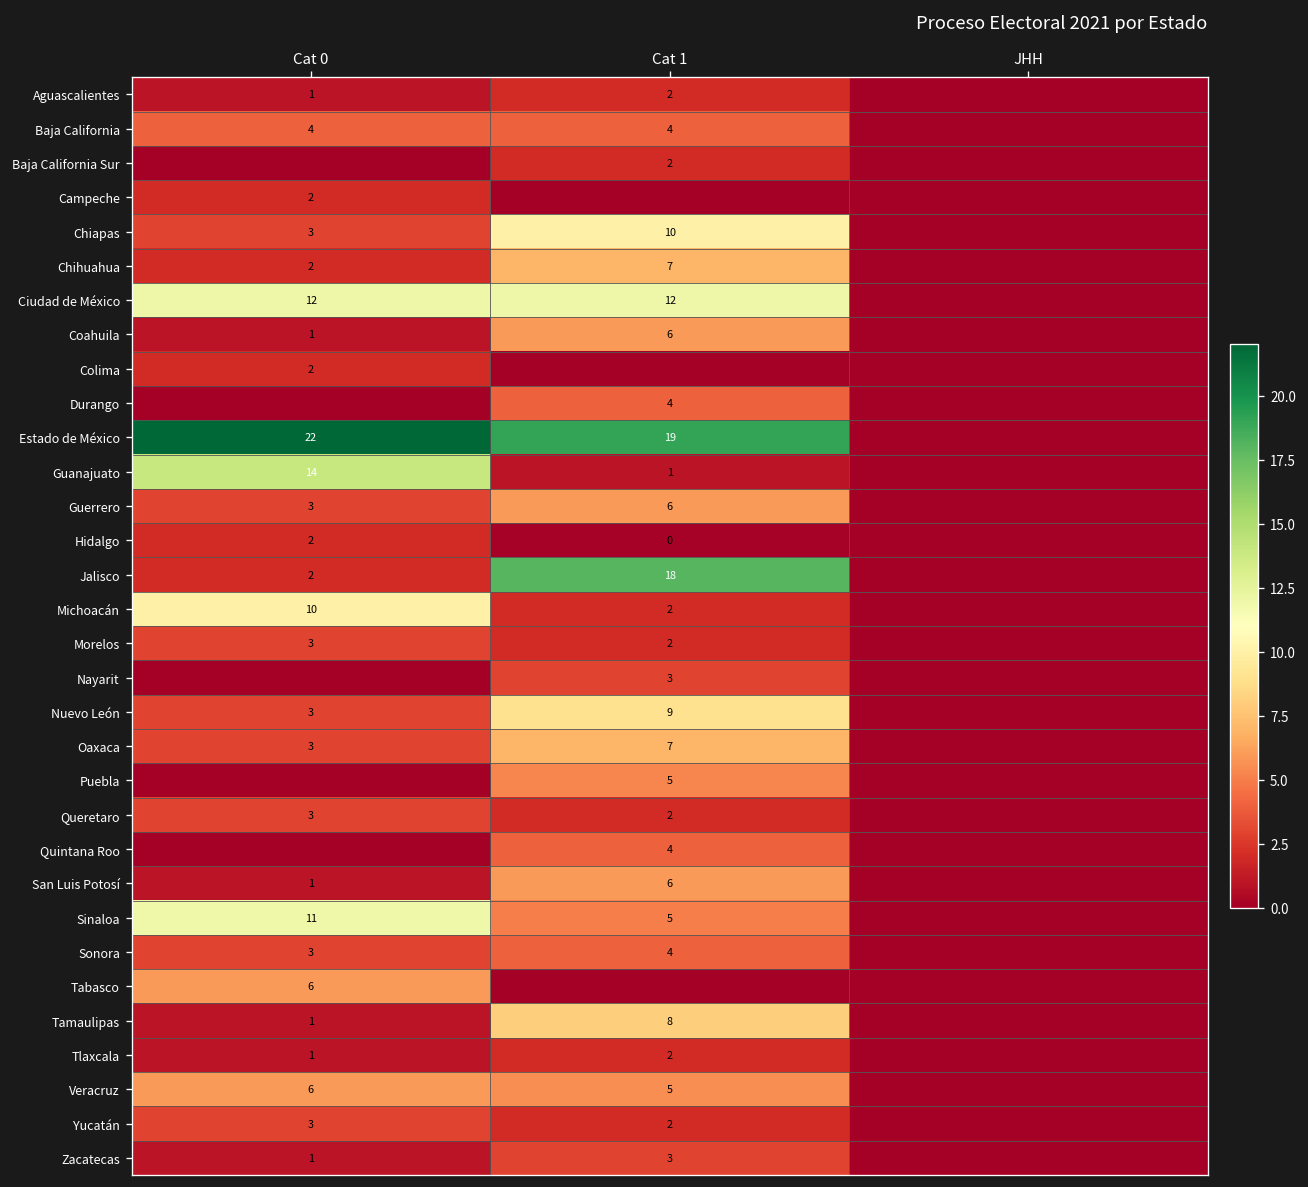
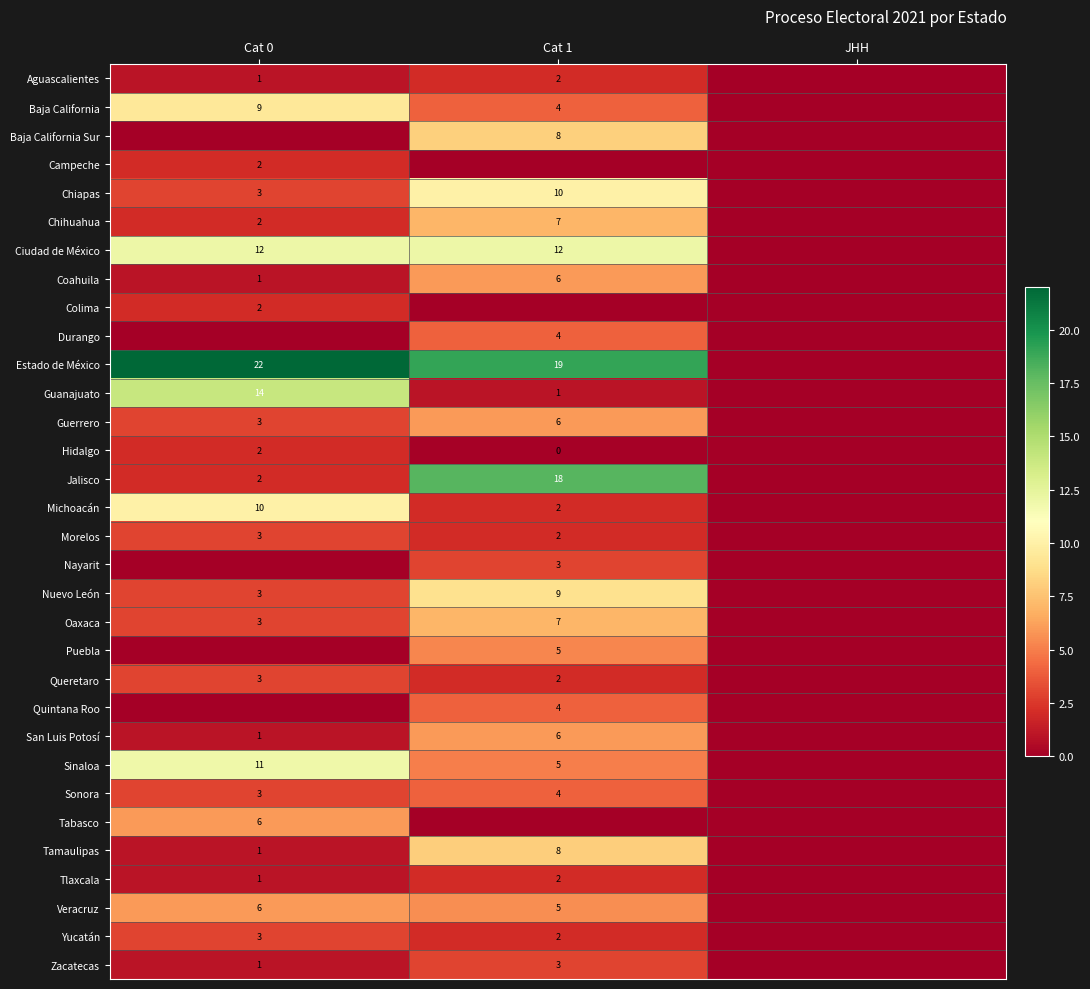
  {
    "Aguascalientes": {
      "Cat 0": 1,
      "Cat 1": 2
    },
    "Baja California": {
-     "Cat 0": 4,
+     "Cat 0": 9,
      "Cat 1": 4
    },
    "Baja California Sur": {
-     "Cat 1": 2
+     "Cat 1": 8
    },
    "Campeche": {
      "Cat 0": 2
    },
    "Chiapas": {
      "Cat 0": 3,
      "Cat 1": 10
    },
    "Chihuahua": {
      "Cat 0": 2,
      "Cat 1": 7
    },
    "Ciudad de México": {
      "Cat 0": 12,
      "Cat 1": 12
    },
    "Coahuila": {
      "Cat 0": 1,
      "Cat 1": 6
    },
    "Colima": {
      "Cat 0": 2
    },
    "Durango": {
      "Cat 1": 4
    },
    "Estado de México": {
      "Cat 0": 22,
      "Cat 1": 19
    },
    "Guanajuato": {
      "Cat 0": 14,
      "Cat 1": 1
    },
    "Guerrero": {
      "Cat 0": 3,
      "Cat 1": 6
    },
    "Hidalgo": {
      "Cat 0": 2,
      "Cat 1": 0
    },
    "Jalisco": {
      "Cat 0": 2,
      "Cat 1": 18
    },
    "Michoacán": {
      "Cat 0": 10,
      "Cat 1": 2
    },
    "Morelos": {
      "Cat 0": 3,
      "Cat 1": 2
    },
    "Nayarit": {
      "Cat 1": 3
    },
    "Nuevo León": {
      "Cat 0": 3,
      "Cat 1": 9
    },
    "Oaxaca": {
      "Cat 0": 3,
      "Cat 1": 7
    },
    "Puebla": {
      "Cat 1": 5
    },
    "Queretaro": {
      "Cat 0": 3,
      "Cat 1": 2
    },
    "Quintana Roo": {
      "Cat 1": 4
    },
    "San Luis Potosí": {
      "Cat 0": 1,
      "Cat 1": 6
    },
    "Sinaloa": {
      "Cat 0": 11,
      "Cat 1": 5
    },
    "Sonora": {
      "Cat 0": 3,
      "Cat 1": 4
    },
    "Tabasco": {
      "Cat 0": 6
    },
    "Tamaulipas": {
      "Cat 0": 1,
      "Cat 1": 8
    },
    "Tlaxcala": {
      "Cat 0": 1,
      "Cat 1": 2
    },
    "Veracruz": {
      "Cat 0": 6,
      "Cat 1": 5
    },
    "Yucatán": {
      "Cat 0": 3,
      "Cat 1": 2
    },
    "Zacatecas": {
      "Cat 0": 1,
      "Cat 1": 3
    }
  }
